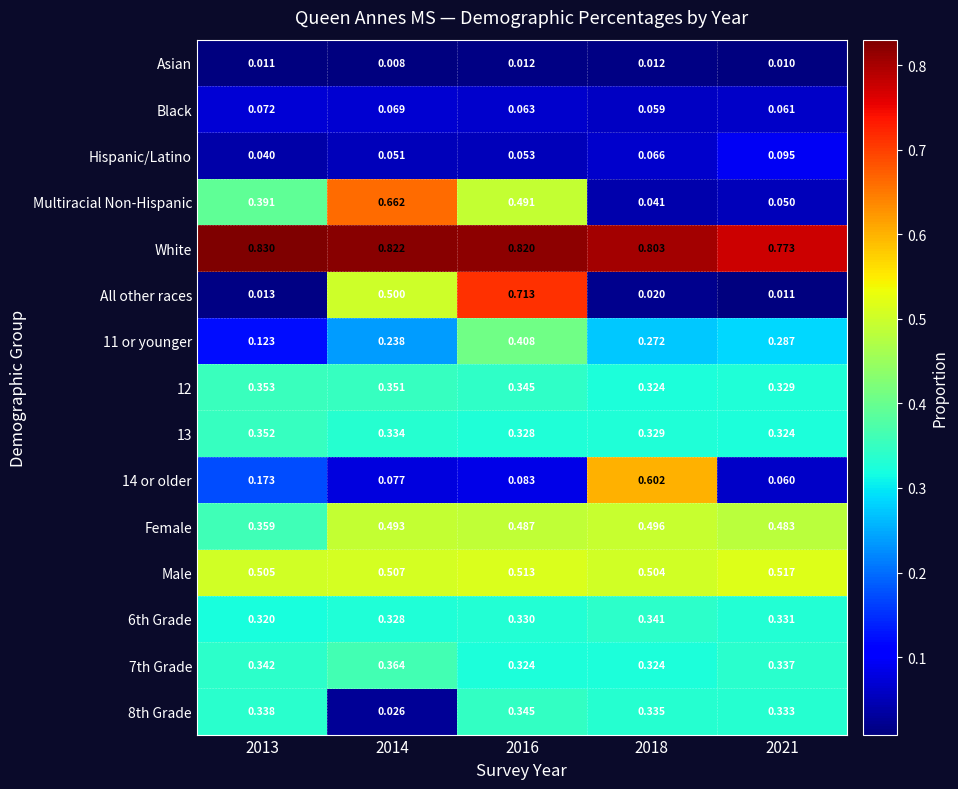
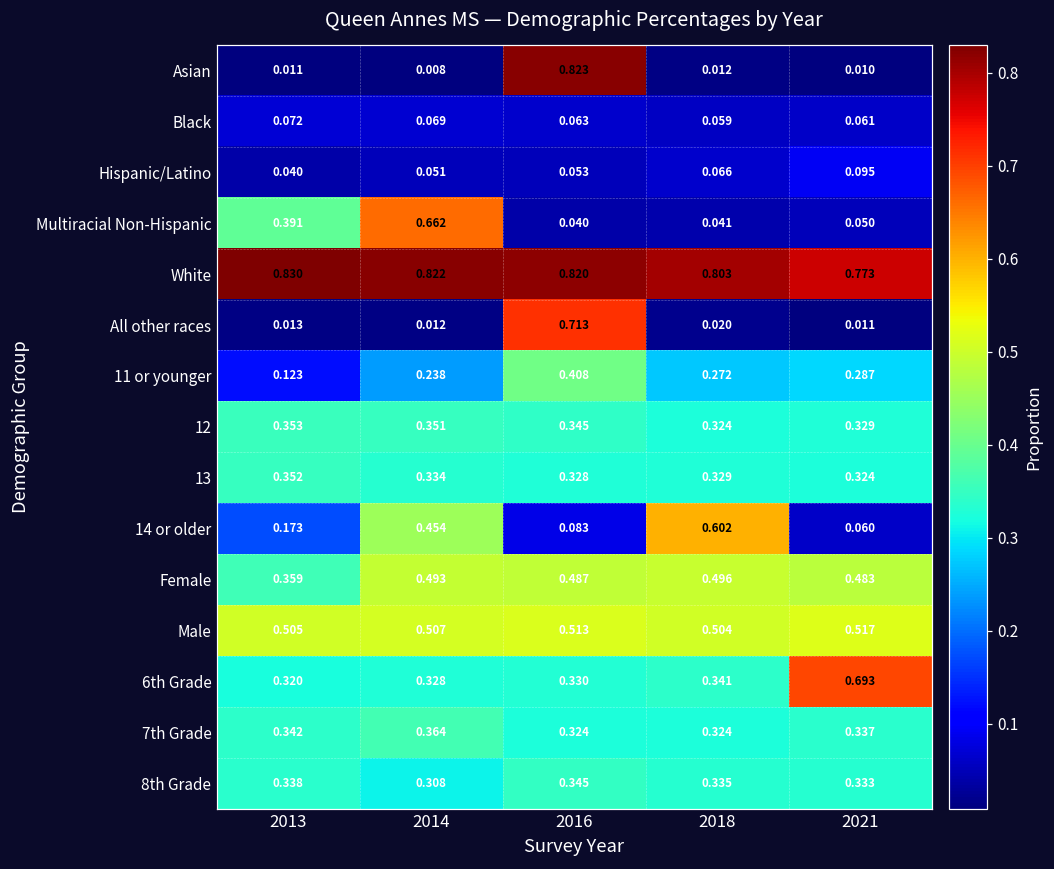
  {
    "Asian": {
      "2013": 0.011,
      "2014": 0.008,
-     "2016": 0.012,
+     "2016": 0.823,
      "2018": 0.012,
      "2021": 0.010
    },
    "Black": {
      "2013": 0.072,
      "2014": 0.069,
      "2016": 0.063,
      "2018": 0.059,
      "2021": 0.061
    },
    "Hispanic/Latino": {
      "2013": 0.040,
      "2014": 0.051,
      "2016": 0.053,
      "2018": 0.066,
      "2021": 0.095
    },
    "Multiracial Non-Hispanic": {
      "2013": 0.391,
      "2014": 0.662,
-     "2016": 0.491,
+     "2016": 0.040,
      "2018": 0.041,
      "2021": 0.050
    },
    "White": {
      "2013": 0.830,
      "2014": 0.822,
      "2016": 0.820,
      "2018": 0.803,
      "2021": 0.773
    },
    "All other races": {
      "2013": 0.013,
-     "2014": 0.500,
+     "2014": 0.012,
      "2016": 0.713,
      "2018": 0.020,
      "2021": 0.011
    },
    "11 or younger": {
      "2013": 0.123,
      "2014": 0.238,
      "2016": 0.408,
      "2018": 0.272,
      "2021": 0.287
    },
    "12": {
      "2013": 0.353,
      "2014": 0.351,
      "2016": 0.345,
      "2018": 0.324,
      "2021": 0.329
    },
    "13": {
      "2013": 0.352,
      "2014": 0.334,
      "2016": 0.328,
      "2018": 0.329,
      "2021": 0.324
    },
    "14 or older": {
      "2013": 0.173,
-     "2014": 0.077,
+     "2014": 0.454,
      "2016": 0.083,
      "2018": 0.602,
      "2021": 0.060
    },
    "Female": {
      "2013": 0.359,
      "2014": 0.493,
      "2016": 0.487,
      "2018": 0.496,
      "2021": 0.483
    },
    "Male": {
      "2013": 0.505,
      "2014": 0.507,
      "2016": 0.513,
      "2018": 0.504,
      "2021": 0.517
    },
    "6th Grade": {
      "2013": 0.320,
      "2014": 0.328,
      "2016": 0.330,
      "2018": 0.341,
-     "2021": 0.331
+     "2021": 0.693
    },
    "7th Grade": {
      "2013": 0.342,
      "2014": 0.364,
      "2016": 0.324,
      "2018": 0.324,
      "2021": 0.337
    },
    "8th Grade": {
      "2013": 0.338,
-     "2014": 0.026,
+     "2014": 0.308,
      "2016": 0.345,
      "2018": 0.335,
      "2021": 0.333
    }
  }
